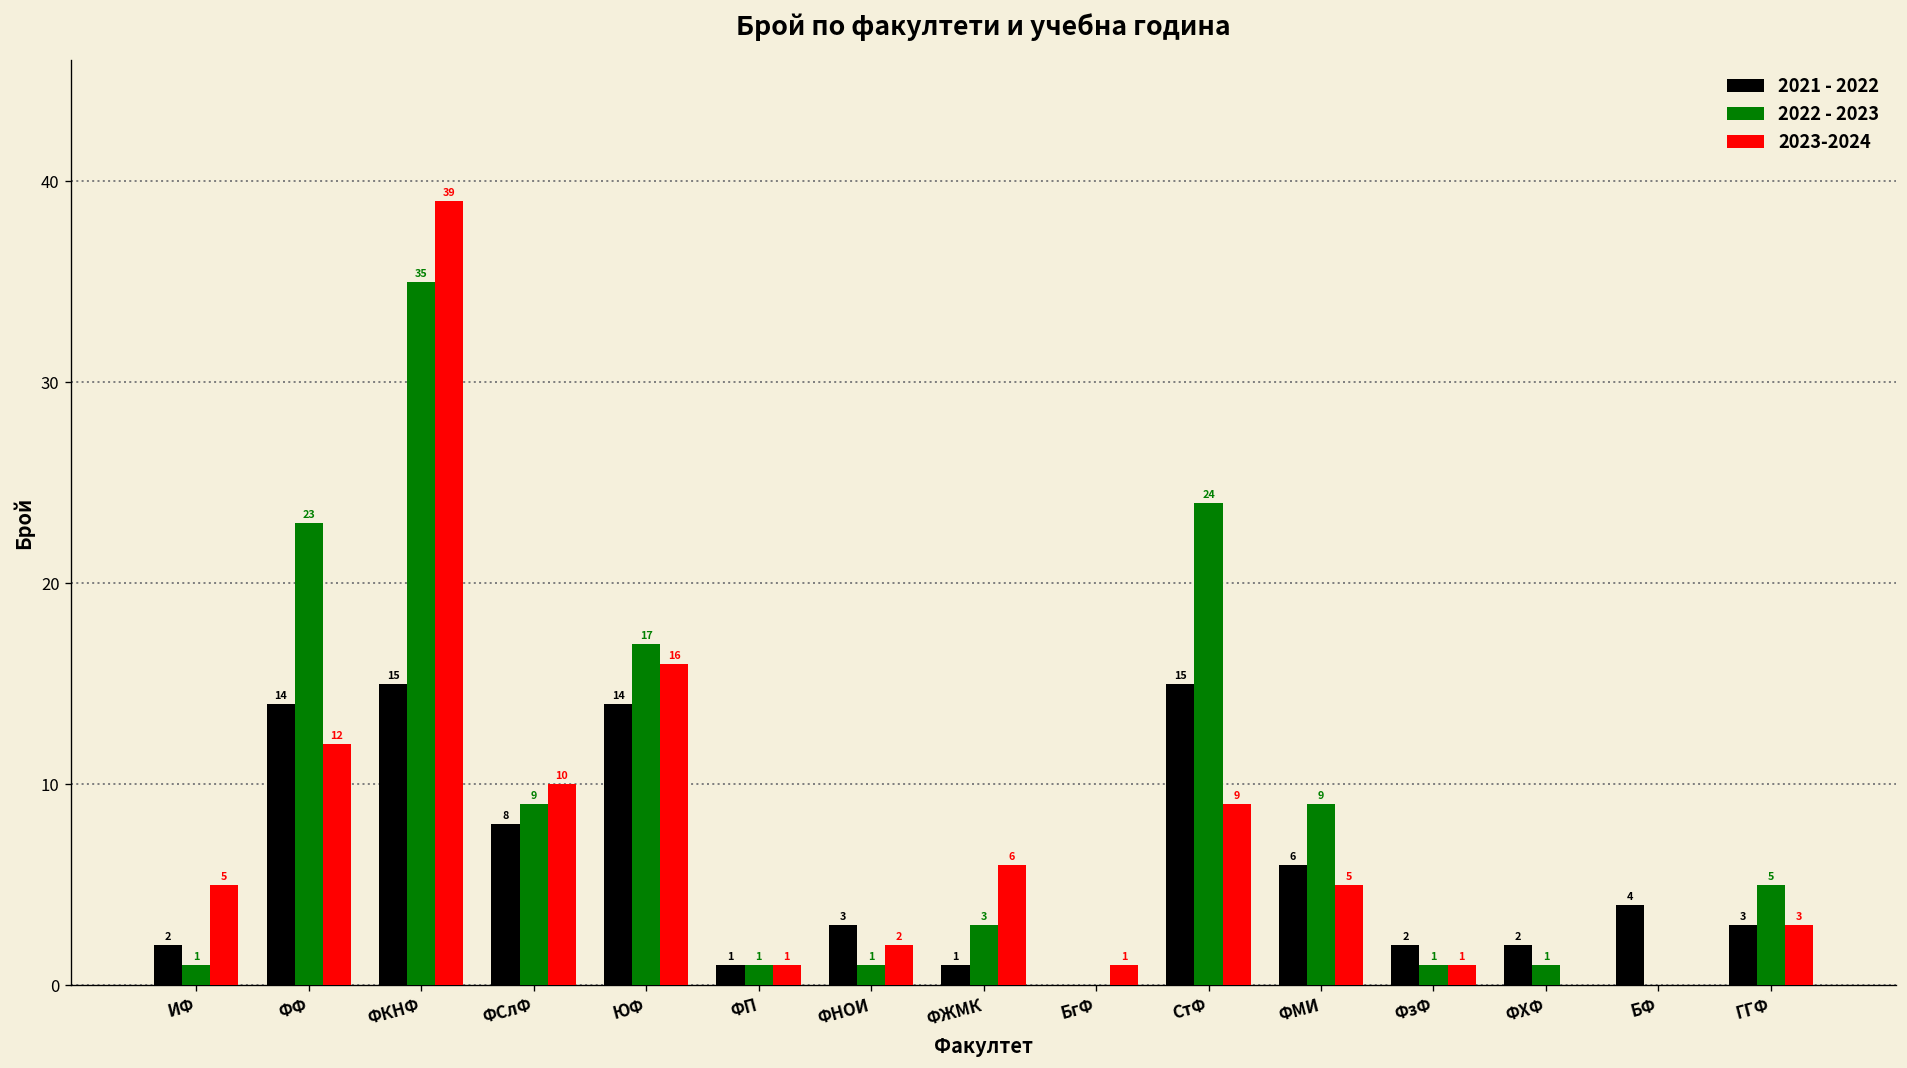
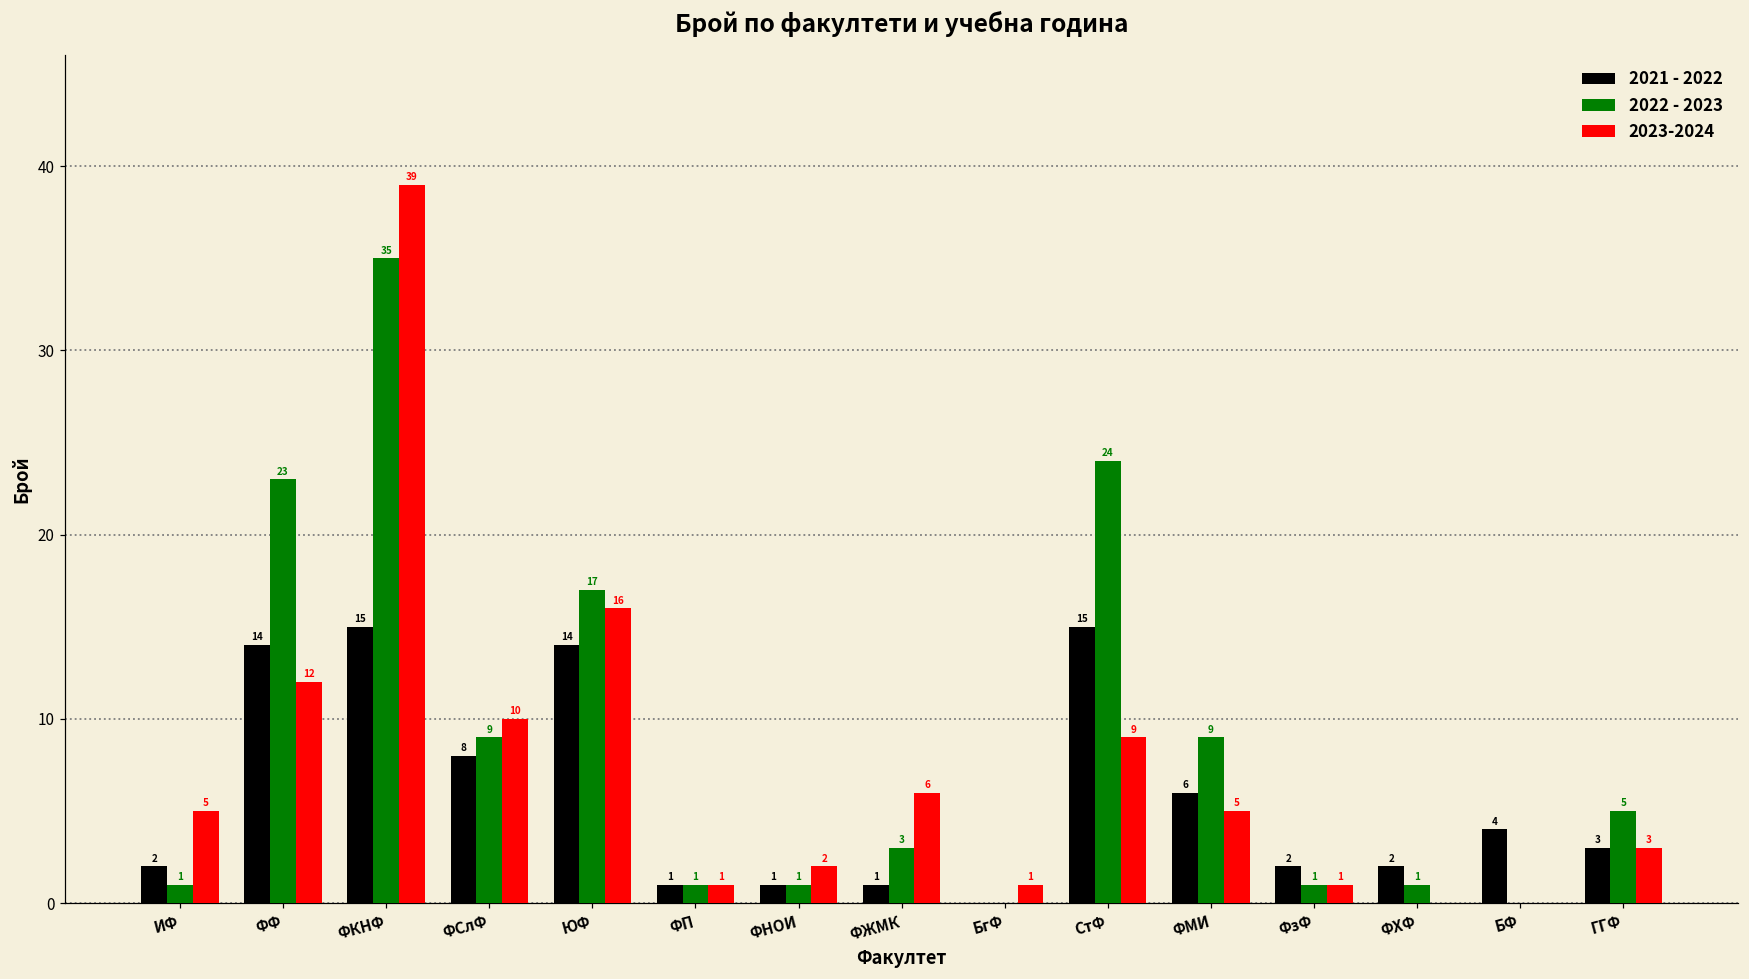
  {
    "2021 - 2022": {
      "ИФ": 2,
      "ФФ": 14,
      "ФКНФ": 15,
      "ФСлФ": 8,
      "ЮФ": 14,
      "ФП": 1,
-     "ФНОИ": 3,
+     "ФНОИ": 1,
      "ФЖМК": 1,
      "СтФ": 15,
      "ФМИ": 6,
      "ФзФ": 2,
      "ФХФ": 2,
      "БФ": 4,
      "ГГФ": 3
    },
    "2022 - 2023": {
      "ИФ": 1,
      "ФФ": 23,
      "ФКНФ": 35,
      "ФСлФ": 9,
      "ЮФ": 17,
      "ФП": 1,
      "ФНОИ": 1,
      "ФЖМК": 3,
      "СтФ": 24,
      "ФМИ": 9,
      "ФзФ": 1,
      "ФХФ": 1,
      "ГГФ": 5
    },
    "2023-2024": {
      "ИФ": 5,
      "ФФ": 12,
      "ФКНФ": 39,
      "ФСлФ": 10,
      "ЮФ": 16,
      "ФП": 1,
      "ФНОИ": 2,
      "ФЖМК": 6,
      "БгФ": 1,
      "СтФ": 9,
      "ФМИ": 5,
      "ФзФ": 1,
      "ГГФ": 3
    }
  }
